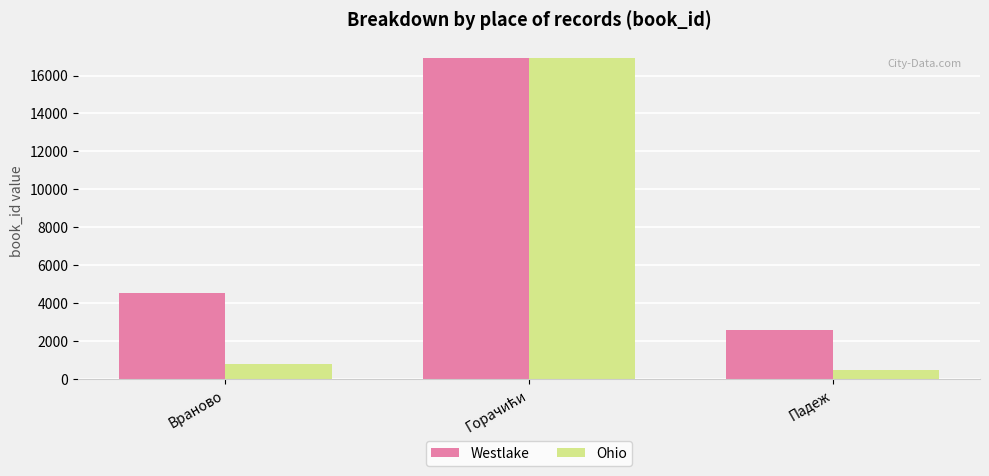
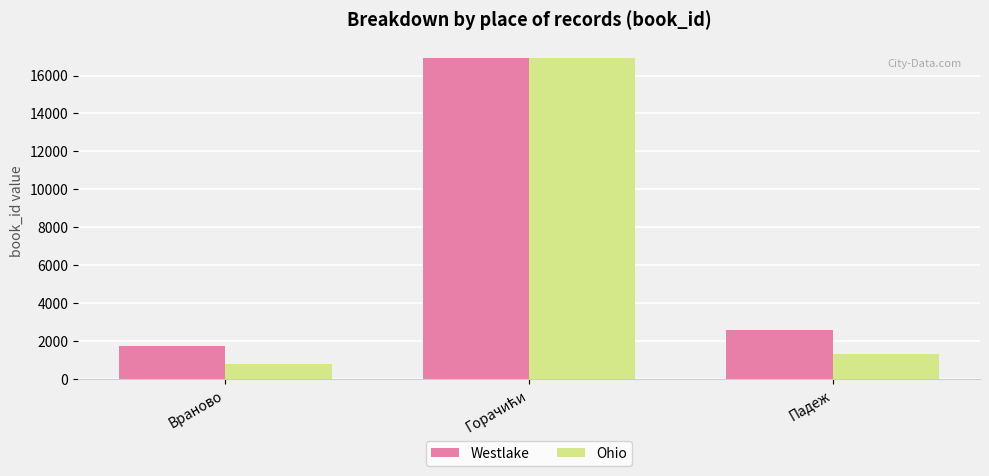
  {
    "Westlake": {
-     "Враново": 4500,
+     "Враново": 1700,
      "Горачићи": 16900,
      "Падеж": 2500
    },
    "Ohio": {
      "Враново": 800,
      "Горачићи": 16900,
-     "Падеж": 500
+     "Падеж": 1300
    }
  }
